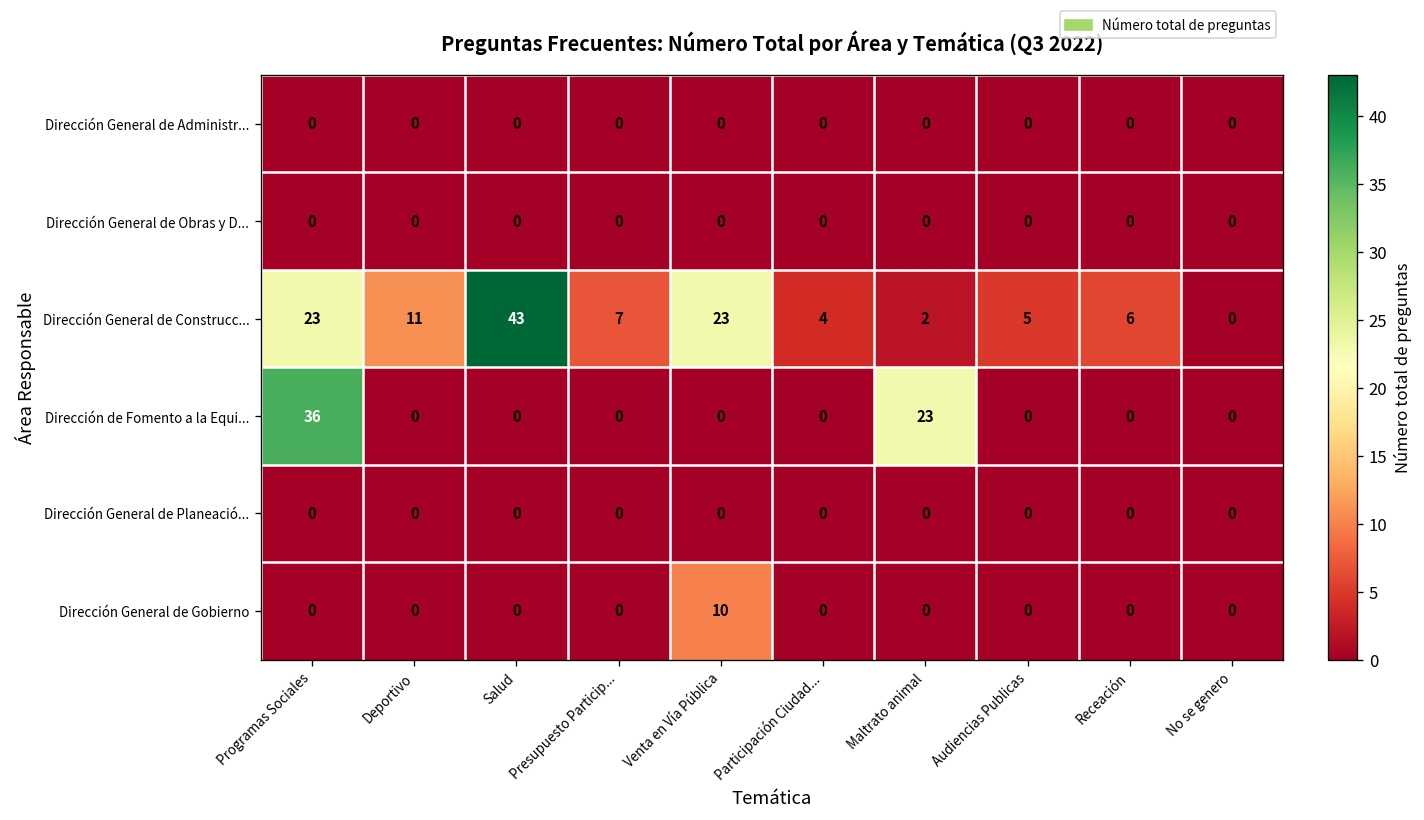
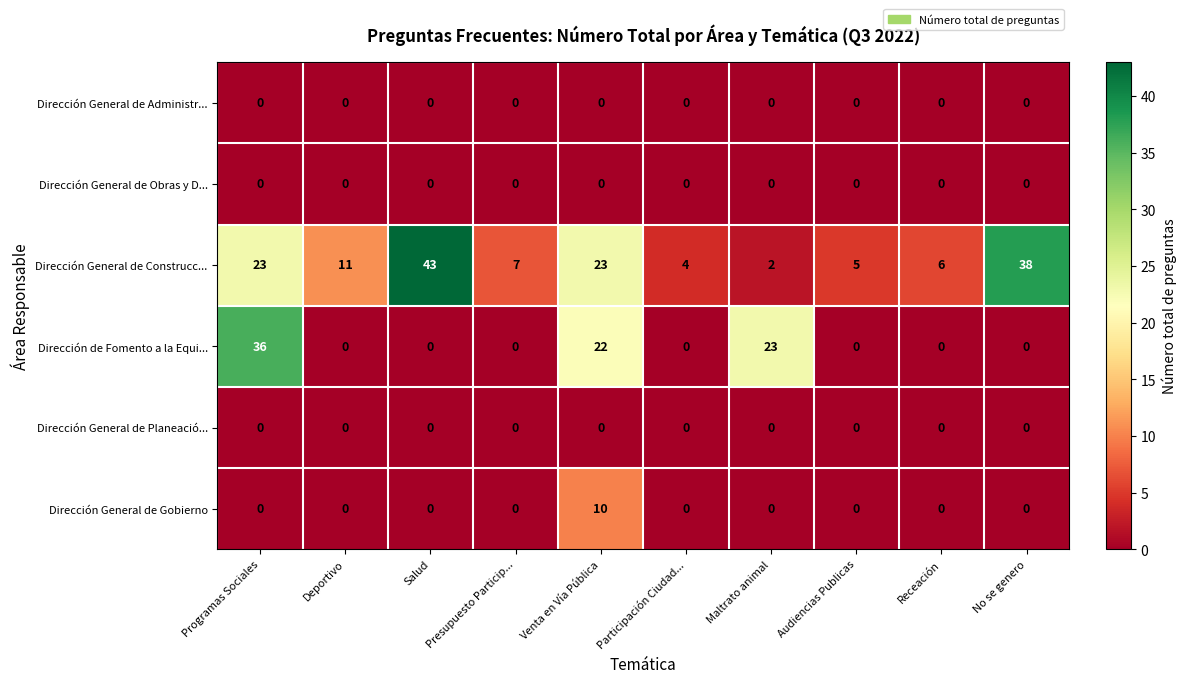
  {
    "Dirección General de Administr...": {
      "Programas Sociales": 0,
      "Deportivo": 0,
      "Salud": 0,
      "Presupuesto Particip...": 0,
      "Venta en Vía Pública": 0,
      "Participación Ciudad...": 0,
      "Maltrato animal": 0,
      "Audiencias Publicas": 0,
      "Receación": 0,
      "No se genero": 0
    },
    "Dirección General de Obras y D...": {
      "Programas Sociales": 0,
      "Deportivo": 0,
      "Salud": 0,
      "Presupuesto Particip...": 0,
      "Venta en Vía Pública": 0,
      "Participación Ciudad...": 0,
      "Maltrato animal": 0,
      "Audiencias Publicas": 0,
      "Receación": 0,
      "No se genero": 0
    },
    "Dirección General de Construcc...": {
      "Programas Sociales": 23,
      "Deportivo": 11,
      "Salud": 43,
      "Presupuesto Particip...": 7,
      "Venta en Vía Pública": 23,
      "Participación Ciudad...": 4,
      "Maltrato animal": 2,
      "Audiencias Publicas": 5,
      "Receación": 6,
-     "No se genero": 0
+     "No se genero": 38
    },
    "Dirección de Fomento a la Equi...": {
      "Programas Sociales": 36,
      "Deportivo": 0,
      "Salud": 0,
      "Presupuesto Particip...": 0,
-     "Venta en Vía Pública": 0,
+     "Venta en Vía Pública": 22,
      "Participación Ciudad...": 0,
      "Maltrato animal": 23,
      "Audiencias Publicas": 0,
      "Receación": 0,
      "No se genero": 0
    },
    "Dirección General de Planeació...": {
      "Programas Sociales": 0,
      "Deportivo": 0,
      "Salud": 0,
      "Presupuesto Particip...": 0,
      "Venta en Vía Pública": 0,
      "Participación Ciudad...": 0,
      "Maltrato animal": 0,
      "Audiencias Publicas": 0,
      "Receación": 0,
      "No se genero": 0
    },
    "Dirección General de Gobierno": {
      "Programas Sociales": 0,
      "Deportivo": 0,
      "Salud": 0,
      "Presupuesto Particip...": 0,
      "Venta en Vía Pública": 10,
      "Participación Ciudad...": 0,
      "Maltrato animal": 0,
      "Audiencias Publicas": 0,
      "Receación": 0,
      "No se genero": 0
    }
  }
